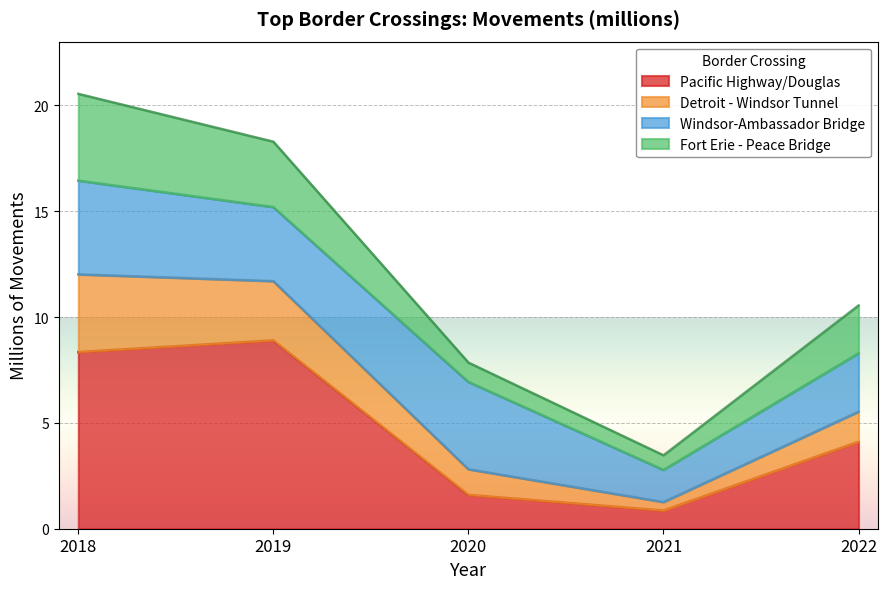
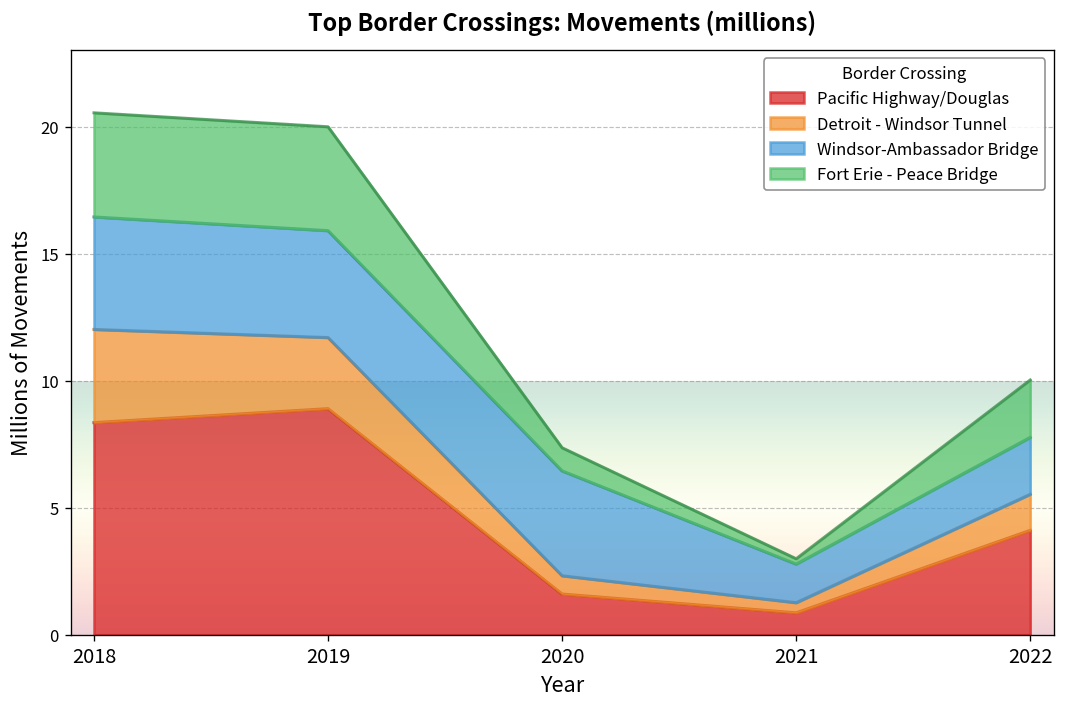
  {
    "Pacific Highway/Douglas": {
      "2018": 8.4,
      "2019": 8.9,
      "2020": 1.6,
      "2021": 0.9,
      "2022": 4.1
    },
    "Detroit - Windsor Tunnel": {
      "2018": 3.7,
      "2019": 2.8,
-     "2020": 1.2,
+     "2020": 0.7,
      "2021": 0.4,
      "2022": 1.4
    },
    "Windsor-Ambassador Bridge": {
      "2018": 4.4,
-     "2019": 3.5,
+     "2019": 4.2,
      "2020": 4.1,
      "2021": 1.5,
-     "2022": 2.8
+     "2022": 2.2
    },
    "Fort Erie - Peace Bridge": {
      "2018": 4.1,
-     "2019": 3.1,
+     "2019": 4.1,
      "2020": 0.9,
-     "2021": 0.7,
+     "2021": 0.2,
      "2022": 2.3
    }
  }
